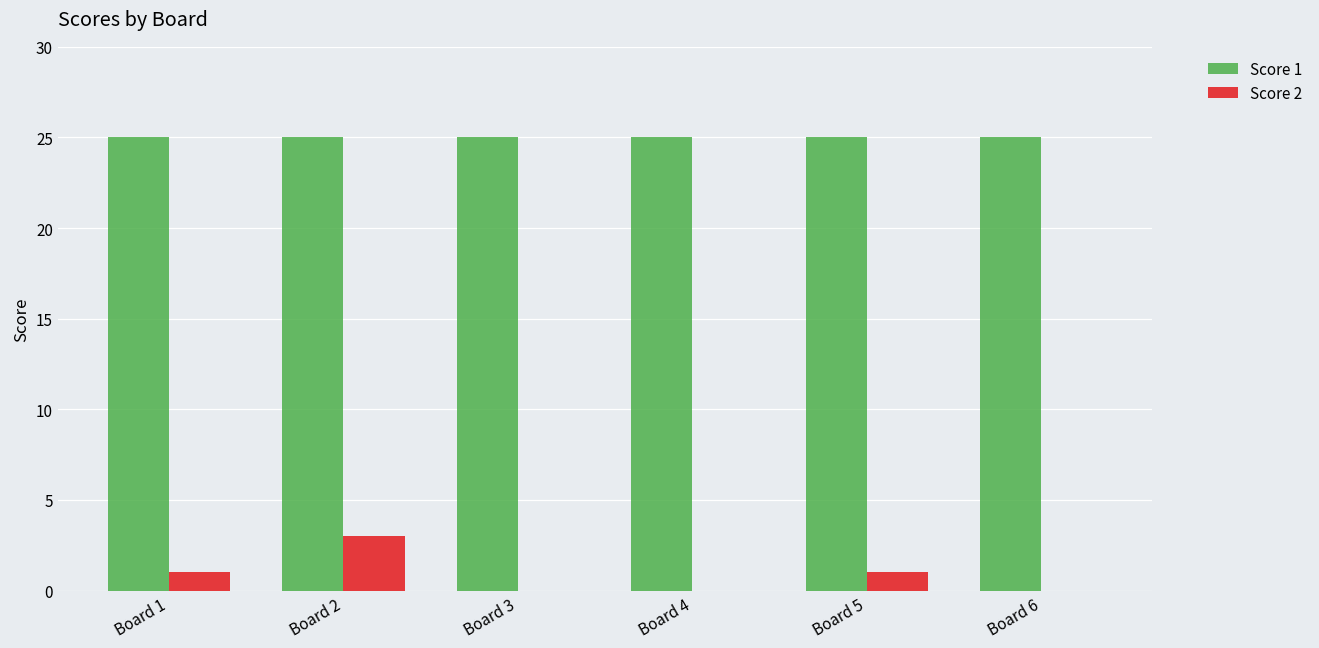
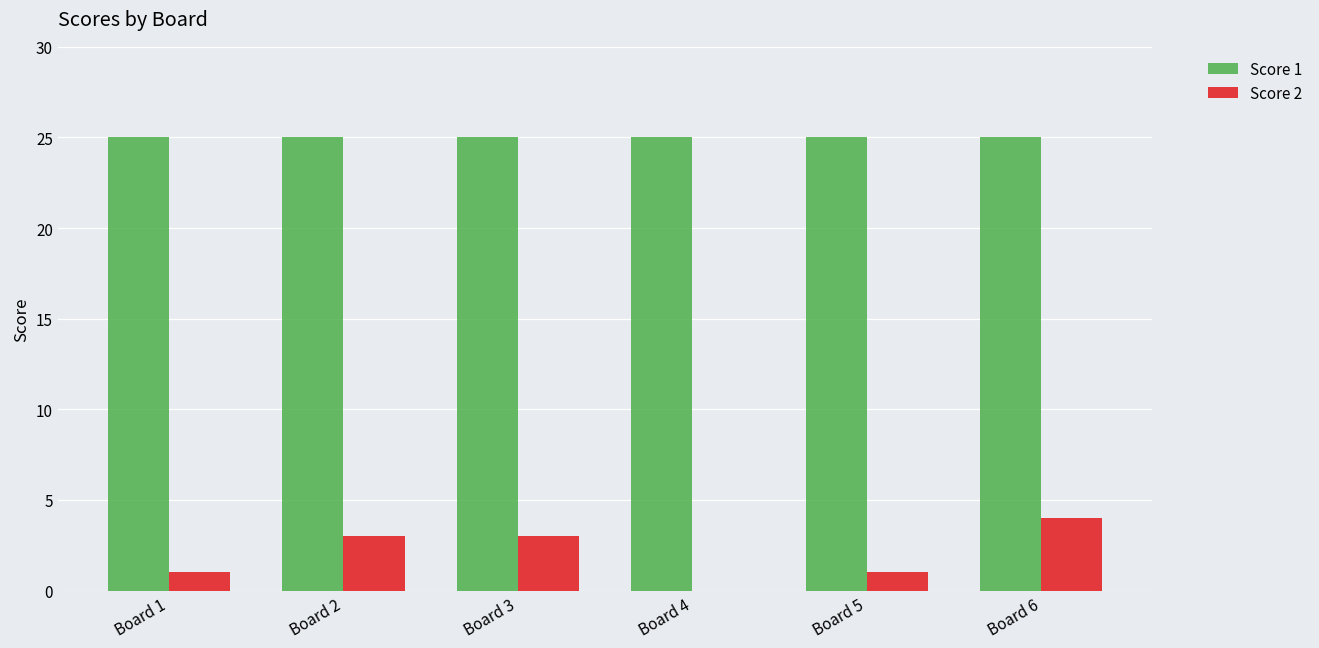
  {
    "Score 1": {
      "Board 1": 25,
      "Board 2": 25,
      "Board 3": 25,
      "Board 4": 25,
      "Board 5": 25,
      "Board 6": 25
    },
    "Score 2": {
      "Board 1": 1,
      "Board 2": 3,
-     "Board 3": 0,
+     "Board 3": 3,
      "Board 4": 0,
      "Board 5": 1,
-     "Board 6": 0
+     "Board 6": 4
    }
  }
